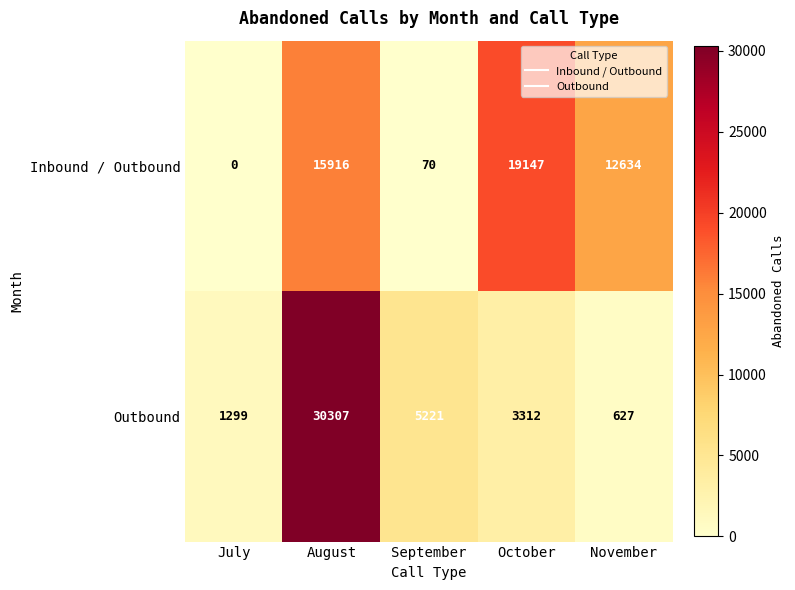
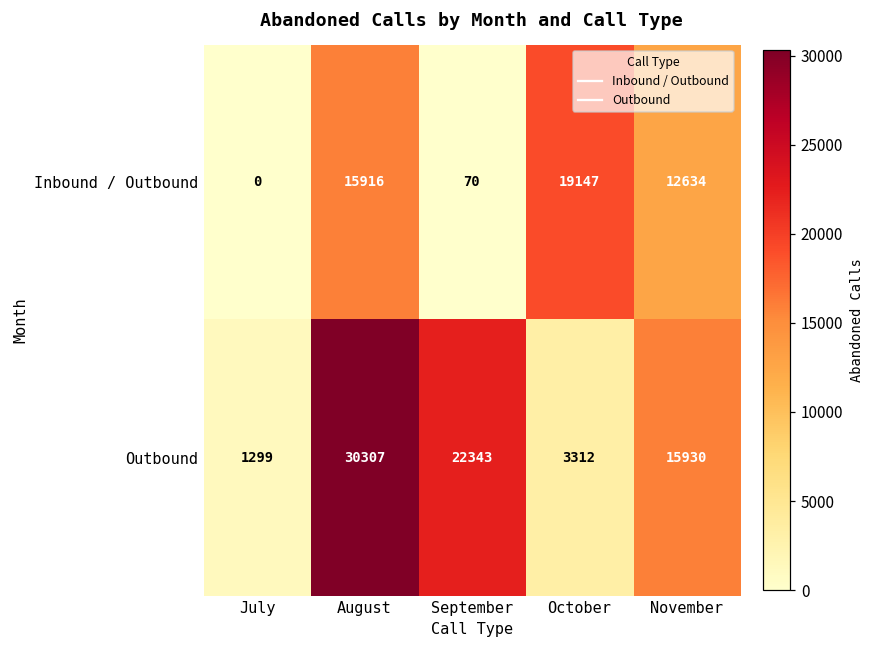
  {
    "Inbound / Outbound": {
      "July": 0,
      "August": 15916,
      "September": 70,
      "October": 19147,
      "November": 12634
    },
    "Outbound": {
      "July": 1299,
      "August": 30307,
-     "September": 5221,
+     "September": 22343,
      "October": 3312,
-     "November": 627
+     "November": 15930
    }
  }
